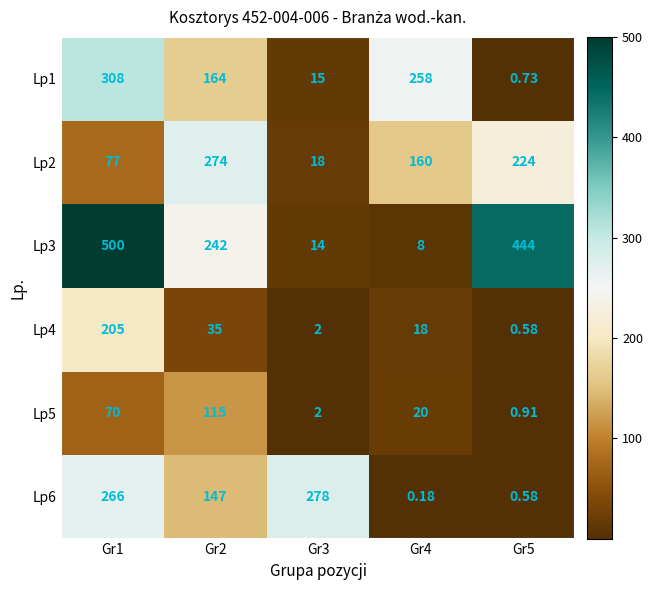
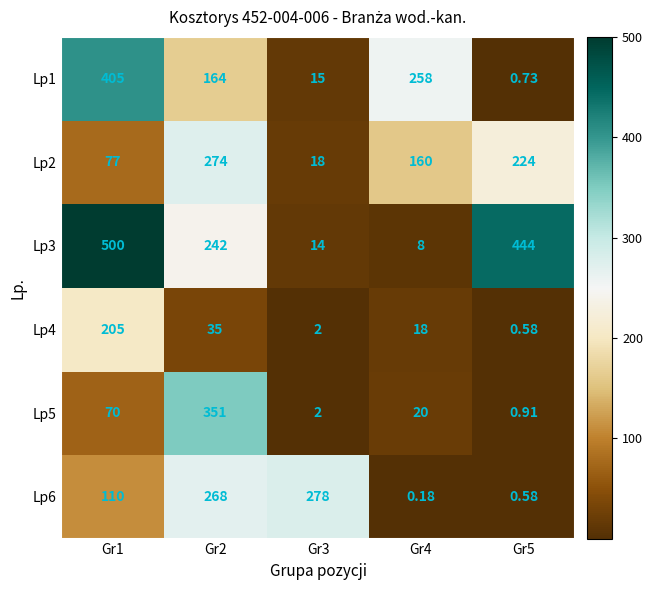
  {
    "Lp1": {
-     "Gr1": 308,
+     "Gr1": 405,
      "Gr2": 164,
      "Gr3": 15,
      "Gr4": 258,
      "Gr5": 0.73
    },
    "Lp2": {
      "Gr1": 77,
      "Gr2": 274,
      "Gr3": 18,
      "Gr4": 160,
      "Gr5": 224
    },
    "Lp3": {
      "Gr1": 500,
      "Gr2": 242,
      "Gr3": 14,
      "Gr4": 8,
      "Gr5": 444
    },
    "Lp4": {
      "Gr1": 205,
      "Gr2": 35,
      "Gr3": 2,
      "Gr4": 18,
      "Gr5": 0.58
    },
    "Lp5": {
      "Gr1": 70,
-     "Gr2": 115,
+     "Gr2": 351,
      "Gr3": 2,
      "Gr4": 20,
      "Gr5": 0.91
    },
    "Lp6": {
-     "Gr1": 266,
-     "Gr2": 147,
+     "Gr1": 110,
+     "Gr2": 268,
      "Gr3": 278,
      "Gr4": 0.18,
      "Gr5": 0.58
    }
  }
